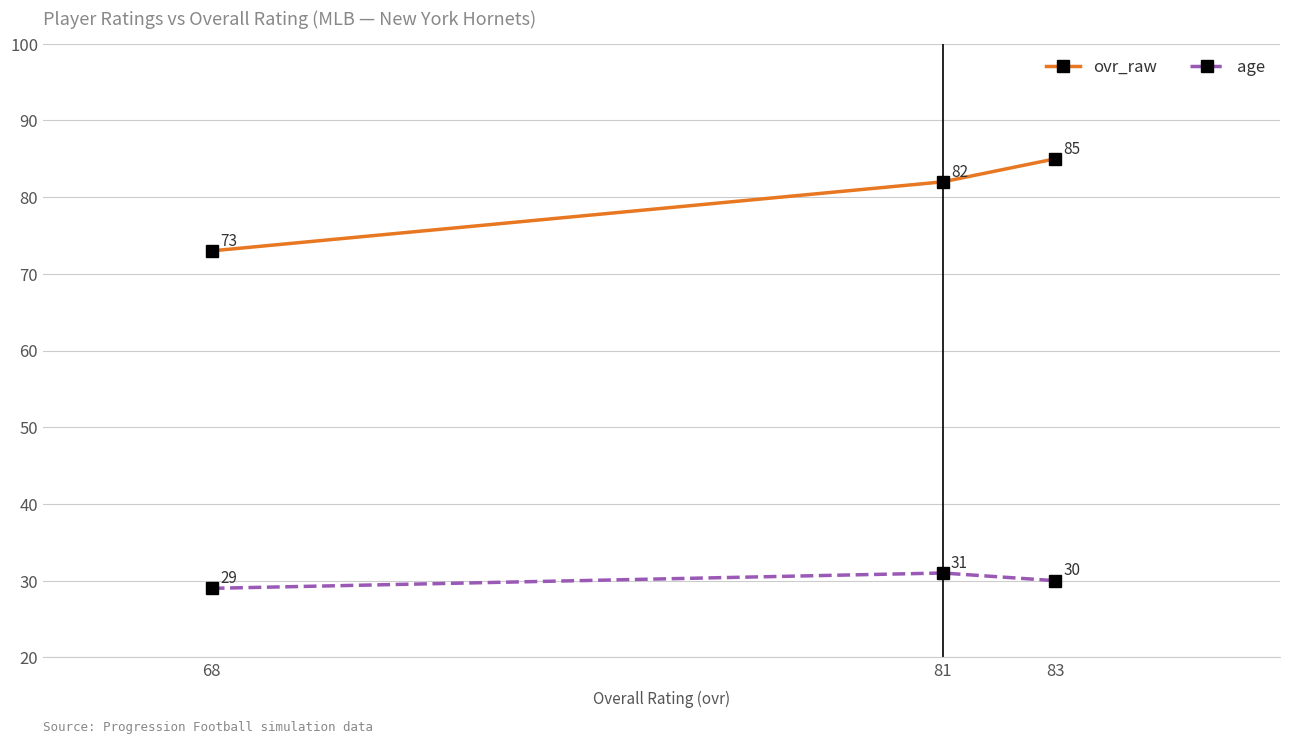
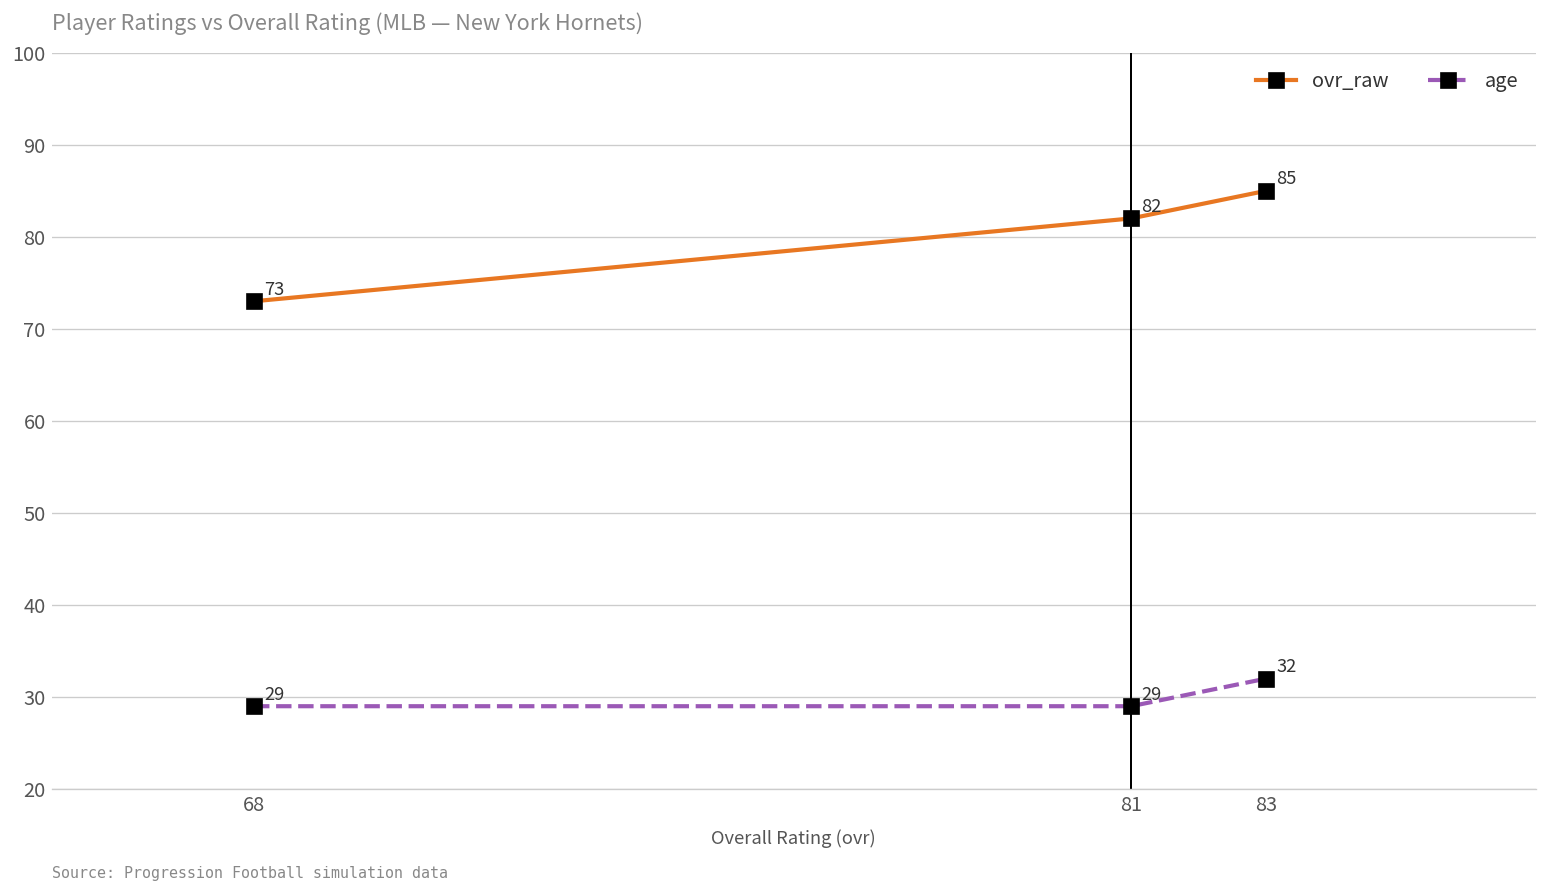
  {
    "ovr_raw": {
      "68": 73,
      "81": 82,
      "83": 85
    },
    "age": {
      "68": 29,
-     "81": 31,
-     "83": 30
+     "81": 29,
+     "83": 32
    }
  }
